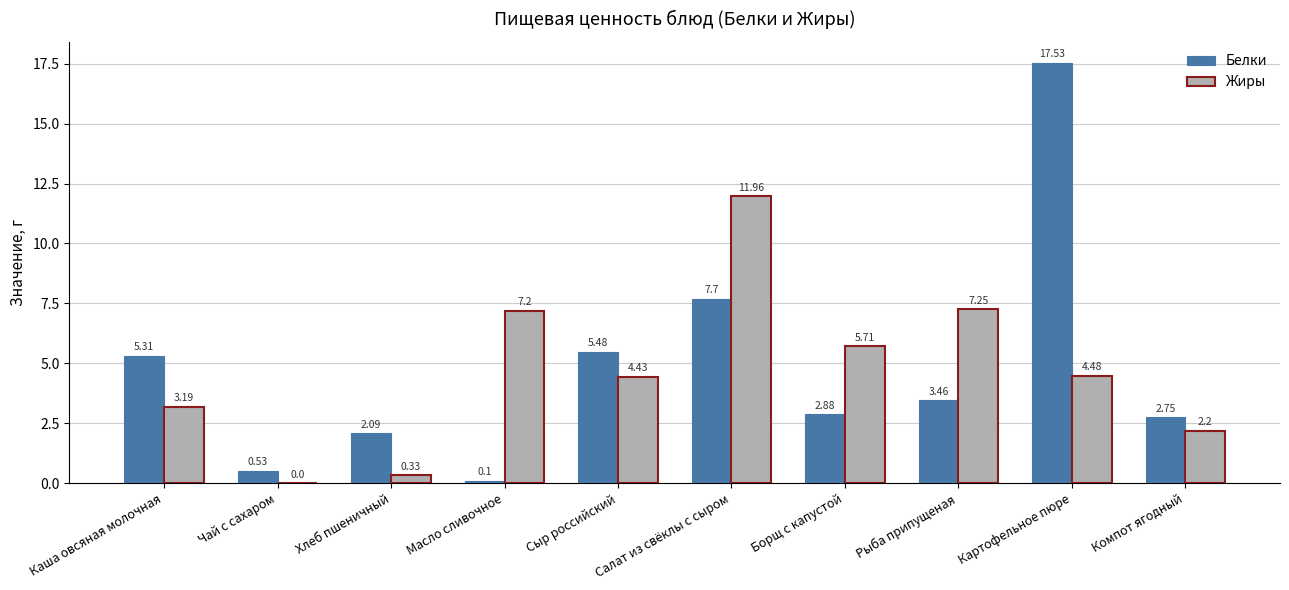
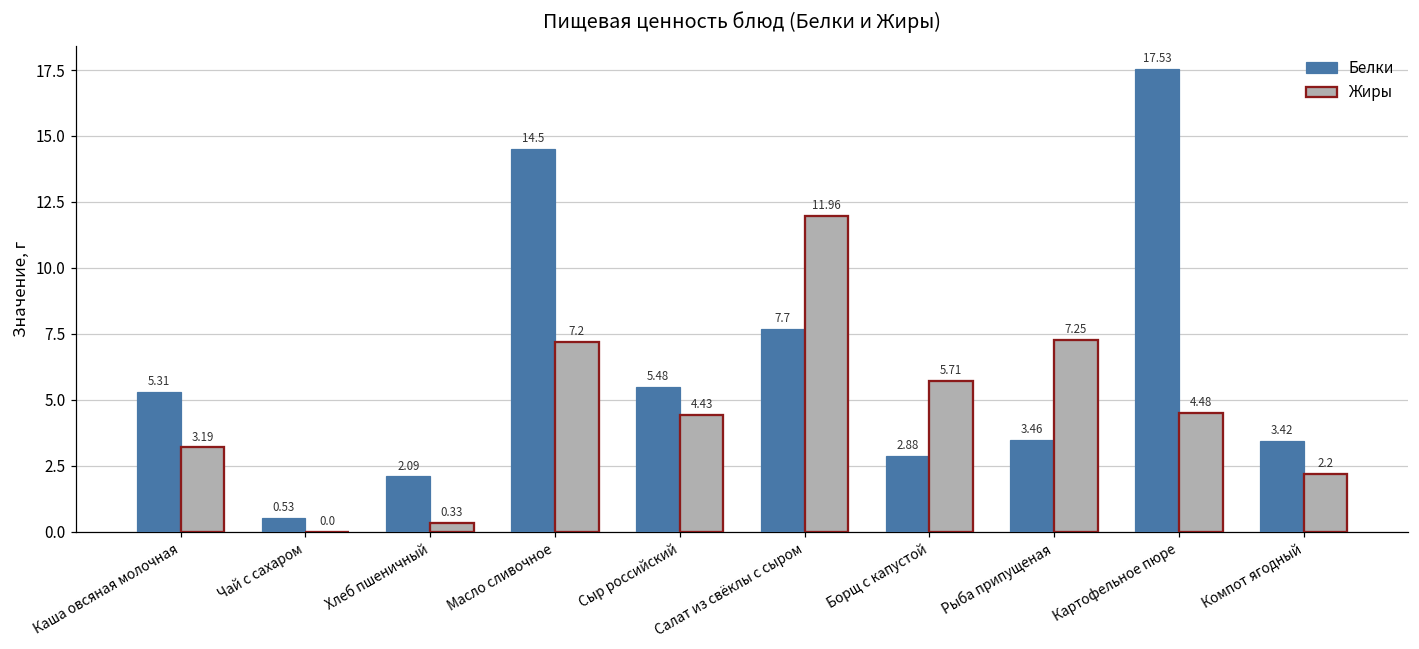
  {
    "Белки": {
      "Каша овсяная молочная": 5.31,
      "Чай с сахаром": 0.53,
      "Хлеб пшеничный": 2.09,
-     "Масло сливочное": 0.1,
+     "Масло сливочное": 14.5,
      "Сыр российский": 5.48,
      "Салат из свёклы с сыром": 7.7,
      "Борщ с капустой": 2.88,
      "Рыба припущеная": 3.46,
      "Картофельное пюре": 17.53,
-     "Компот ягодный": 2.75
+     "Компот ягодный": 3.42
    },
    "Жиры": {
      "Каша овсяная молочная": 3.19,
      "Чай с сахаром": 0.0,
      "Хлеб пшеничный": 0.33,
      "Масло сливочное": 7.2,
      "Сыр российский": 4.43,
      "Салат из свёклы с сыром": 11.96,
      "Борщ с капустой": 5.71,
      "Рыба припущеная": 7.25,
      "Картофельное пюре": 4.48,
      "Компот ягодный": 2.2
    }
  }
